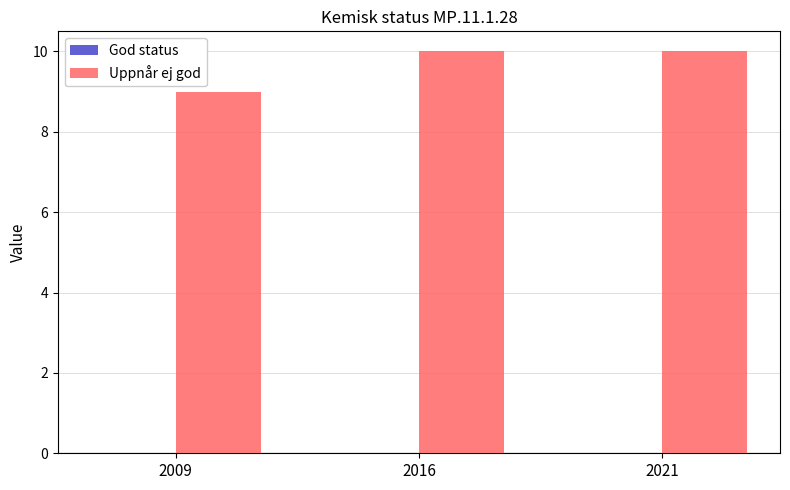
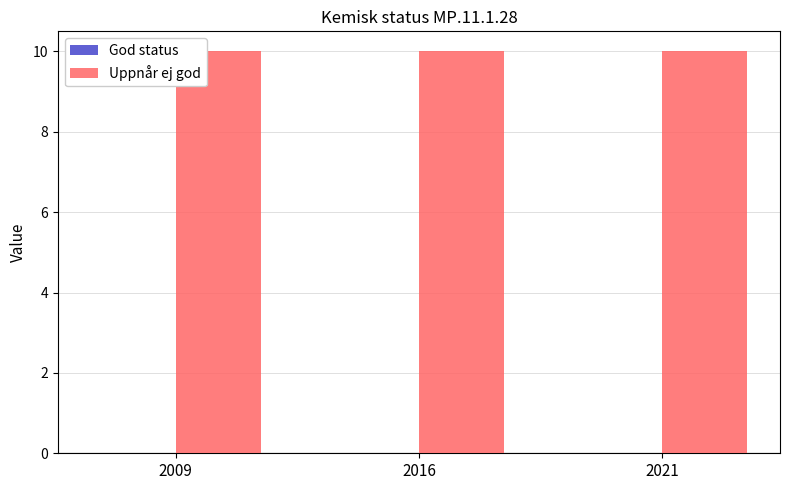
  {
    "God status": {
      "2009": 0,
      "2016": 0,
      "2021": 0
    },
    "Uppnår ej god": {
-     "2009": 9,
+     "2009": 10,
      "2016": 10,
      "2021": 10
    }
  }
